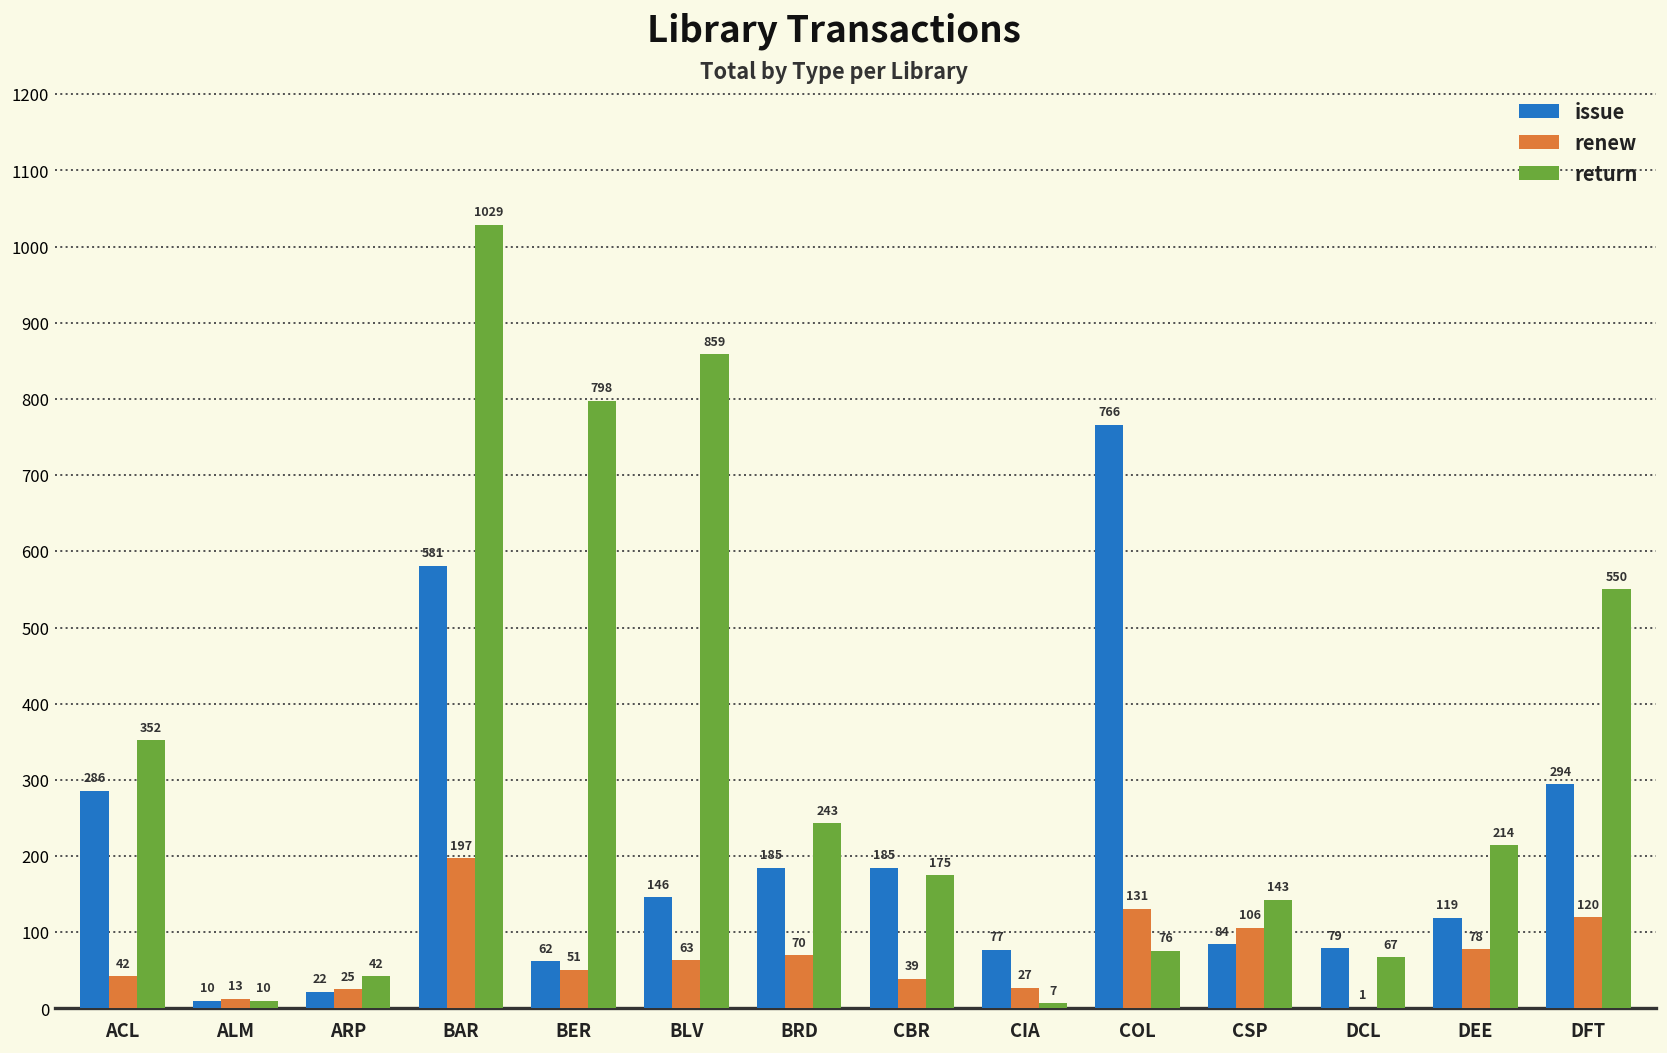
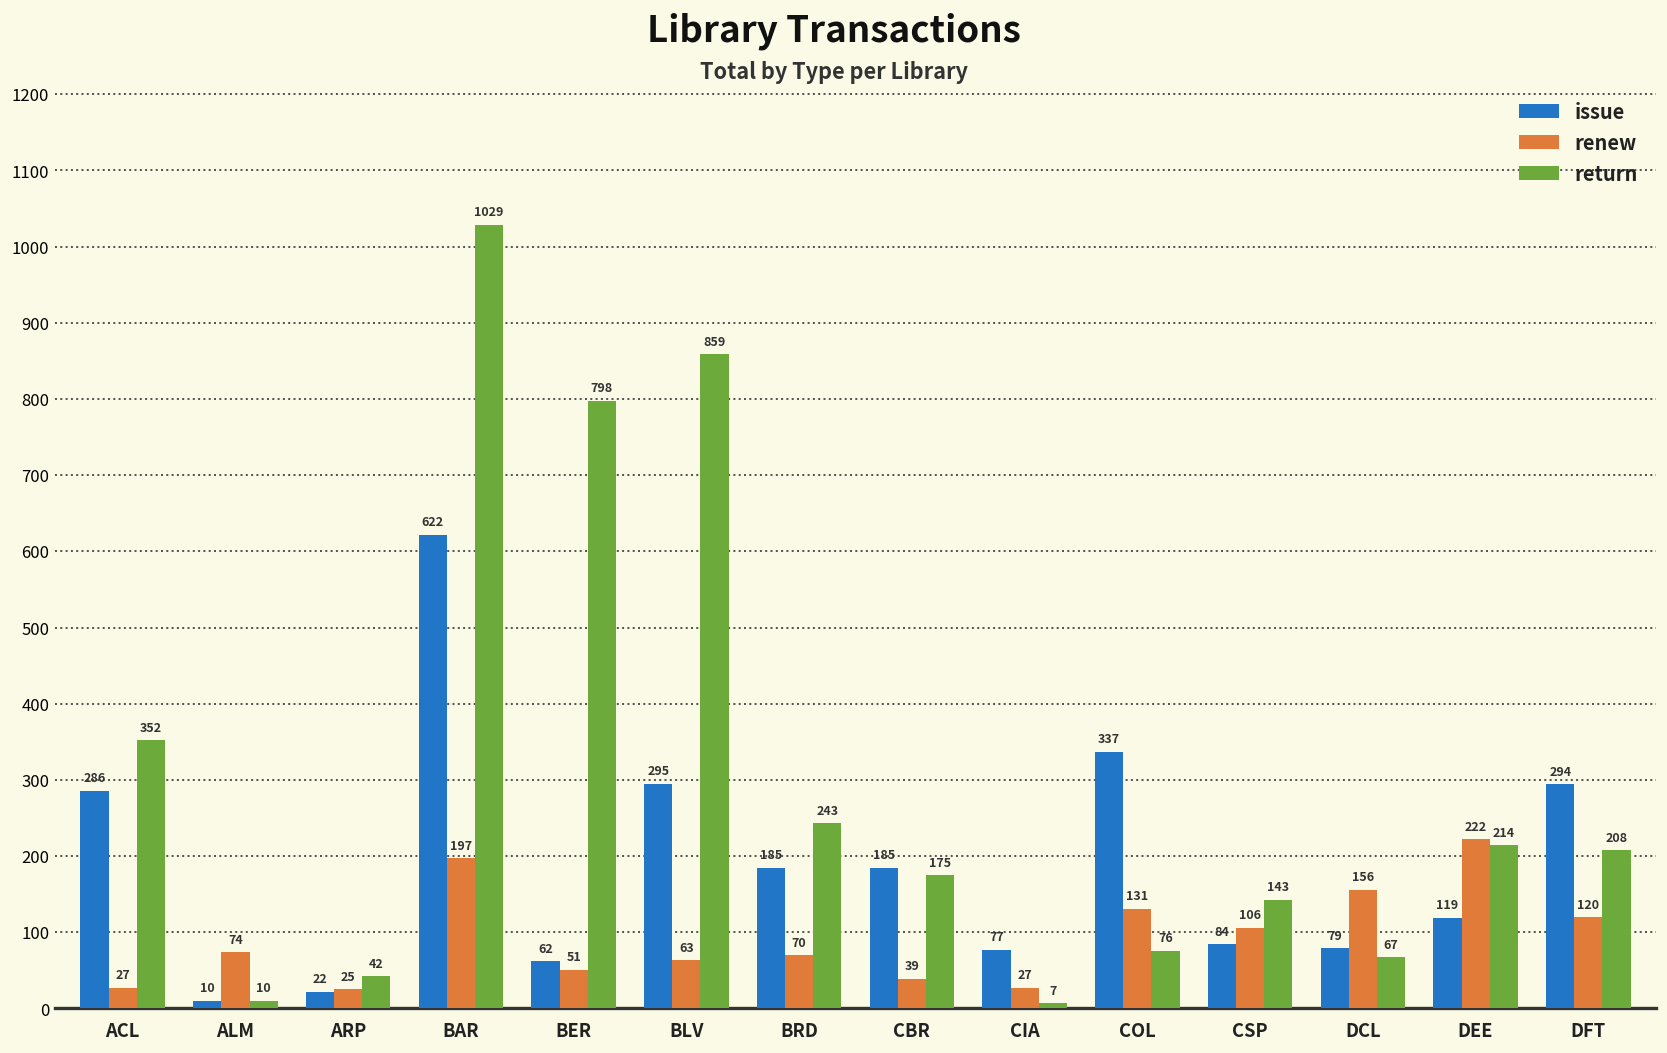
  {
    "issue": {
      "ACL": 286,
      "ALM": 10,
      "ARP": 22,
-     "BAR": 581,
+     "BAR": 622,
      "BER": 62,
-     "BLV": 146,
+     "BLV": 295,
      "BRD": 185,
      "CBR": 185,
      "CIA": 77,
-     "COL": 766,
+     "COL": 337,
      "CSP": 84,
      "DCL": 79,
      "DEE": 119,
      "DFT": 294
    },
    "renew": {
-     "ACL": 42,
-     "ALM": 13,
+     "ACL": 27,
+     "ALM": 74,
      "ARP": 25,
      "BAR": 197,
      "BER": 51,
      "BLV": 63,
      "BRD": 70,
      "CBR": 39,
      "CIA": 27,
      "COL": 131,
      "CSP": 106,
-     "DCL": 1,
-     "DEE": 78,
+     "DCL": 156,
+     "DEE": 222,
      "DFT": 120
    },
    "return": {
      "ACL": 352,
      "ALM": 10,
      "ARP": 42,
      "BAR": 1029,
      "BER": 798,
      "BLV": 859,
      "BRD": 243,
      "CBR": 175,
      "CIA": 7,
      "COL": 76,
      "CSP": 143,
      "DCL": 67,
      "DEE": 214,
-     "DFT": 550
+     "DFT": 208
    }
  }
